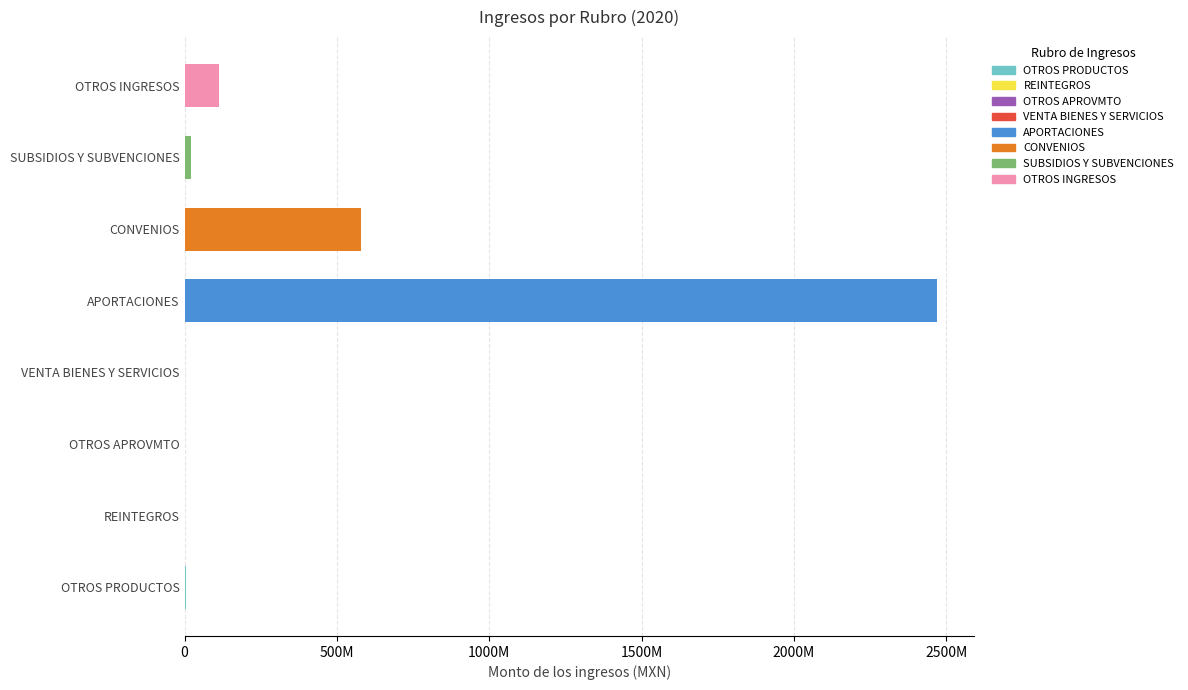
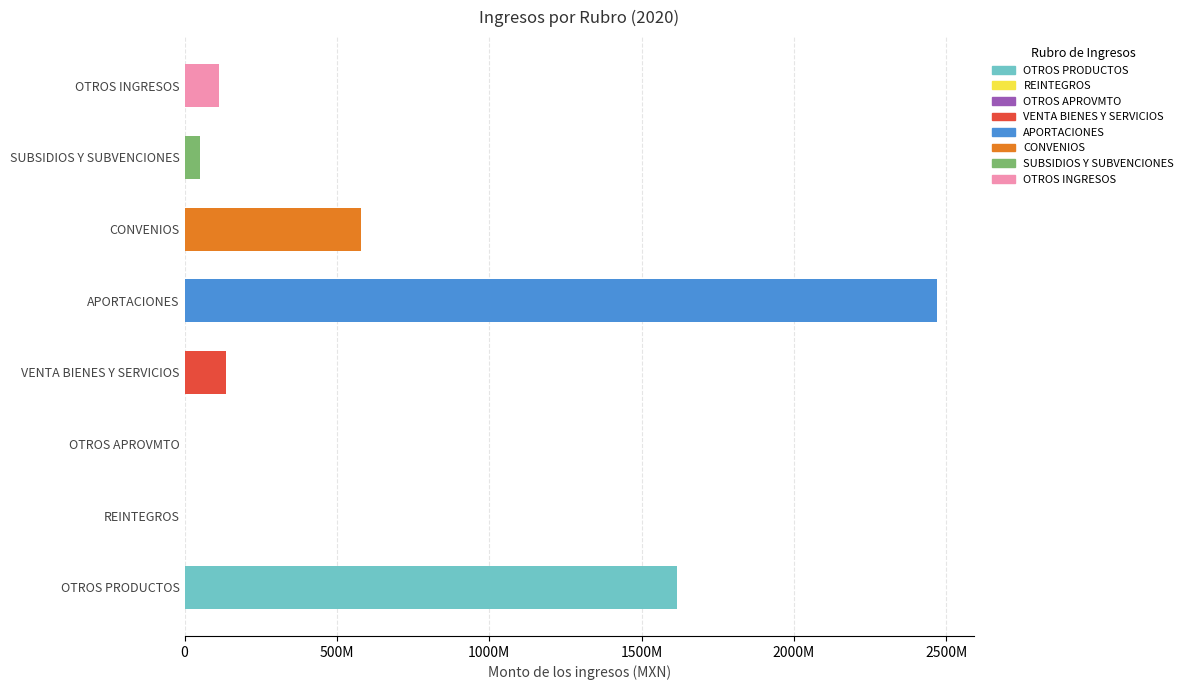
  {
    "OTROS INGRESOS": 110000000,
-   "SUBSIDIOS Y SUBVENCIONES": 20000000,
+   "SUBSIDIOS Y SUBVENCIONES": 50000000,
    "CONVENIOS": 580000000,
    "APORTACIONES": 2470000000,
-   "VENTA BIENES Y SERVICIOS": 0,
-   "OTROS PRODUCTOS": 0
+   "VENTA BIENES Y SERVICIOS": 140000000,
+   "OTROS PRODUCTOS": 1610000000
  }
